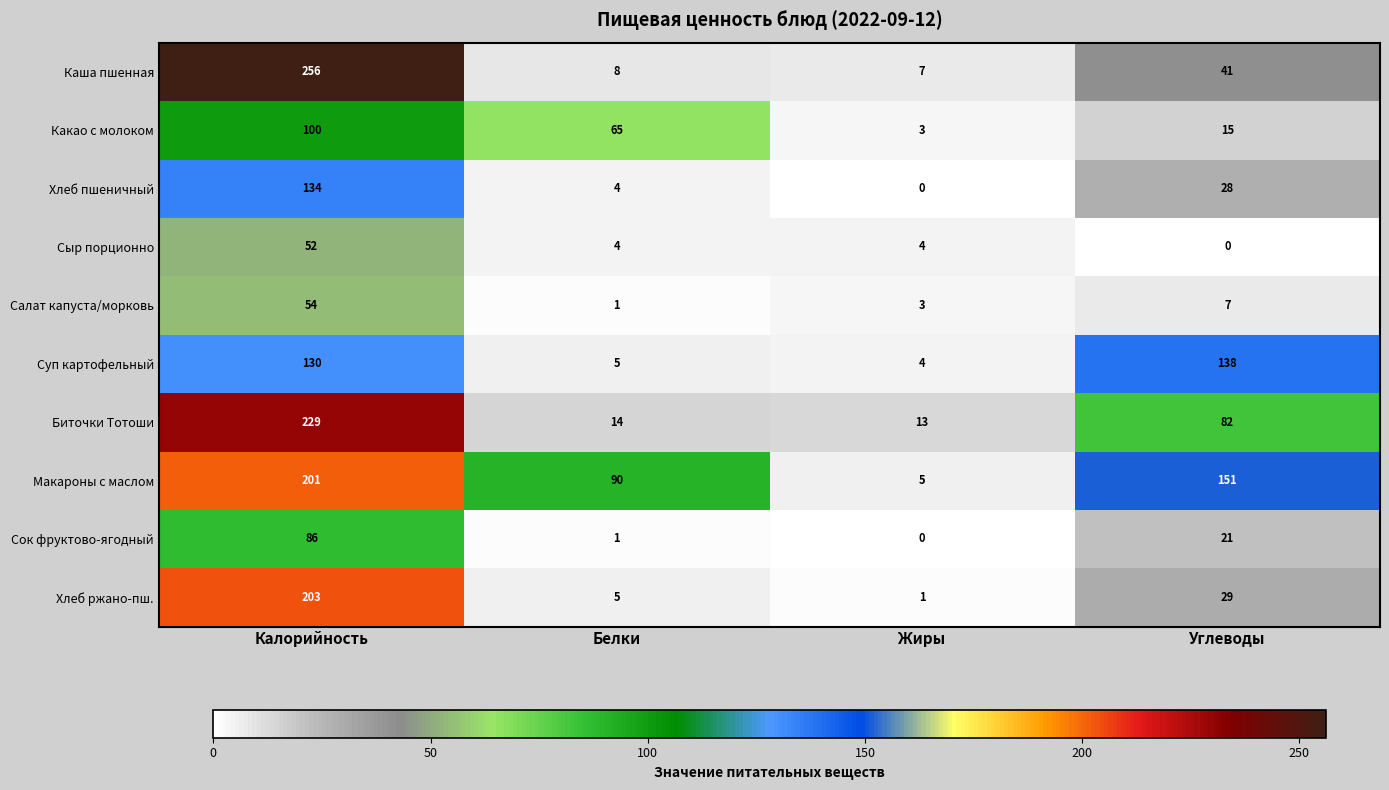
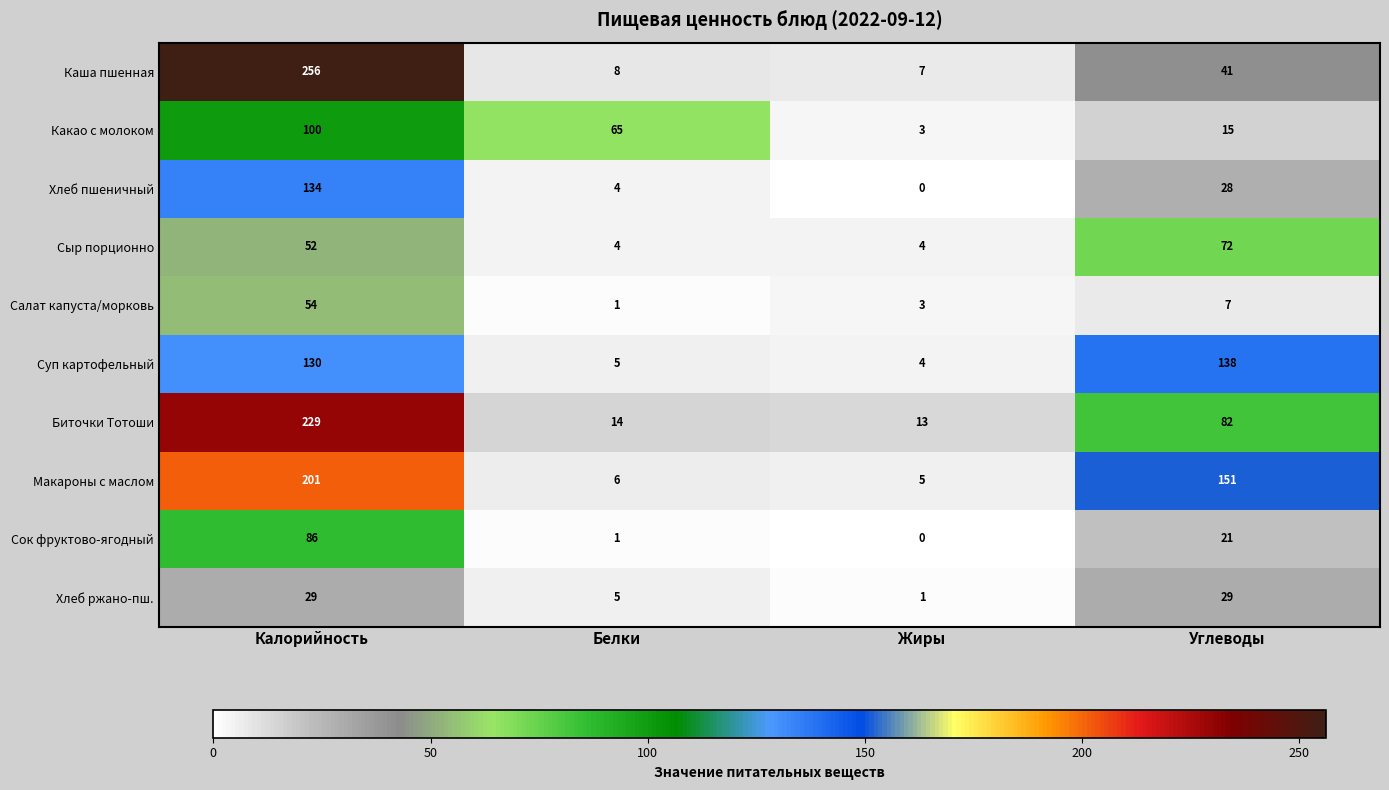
  {
    "Каша пшенная": {
      "Калорийность": 256,
      "Белки": 8,
      "Жиры": 7,
      "Углеводы": 41
    },
    "Какао с молоком": {
      "Калорийность": 100,
      "Белки": 65,
      "Жиры": 3,
      "Углеводы": 15
    },
    "Хлеб пшеничный": {
      "Калорийность": 134,
      "Белки": 4,
      "Жиры": 0,
      "Углеводы": 28
    },
    "Сыр порционно": {
      "Калорийность": 52,
      "Белки": 4,
      "Жиры": 4,
-     "Углеводы": 0
+     "Углеводы": 72
    },
    "Салат капуста/морковь": {
      "Калорийность": 54,
      "Белки": 1,
      "Жиры": 3,
      "Углеводы": 7
    },
    "Суп картофельный": {
      "Калорийность": 130,
      "Белки": 5,
      "Жиры": 4,
      "Углеводы": 138
    },
    "Биточки Тотоши": {
      "Калорийность": 229,
      "Белки": 14,
      "Жиры": 13,
      "Углеводы": 82
    },
    "Макароны с маслом": {
      "Калорийность": 201,
-     "Белки": 90,
+     "Белки": 6,
      "Жиры": 5,
      "Углеводы": 151
    },
    "Сок фруктово-ягодный": {
      "Калорийность": 86,
      "Белки": 1,
      "Жиры": 0,
      "Углеводы": 21
    },
    "Хлеб ржано-пш.": {
-     "Калорийность": 203,
+     "Калорийность": 29,
      "Белки": 5,
      "Жиры": 1,
      "Углеводы": 29
    }
  }
